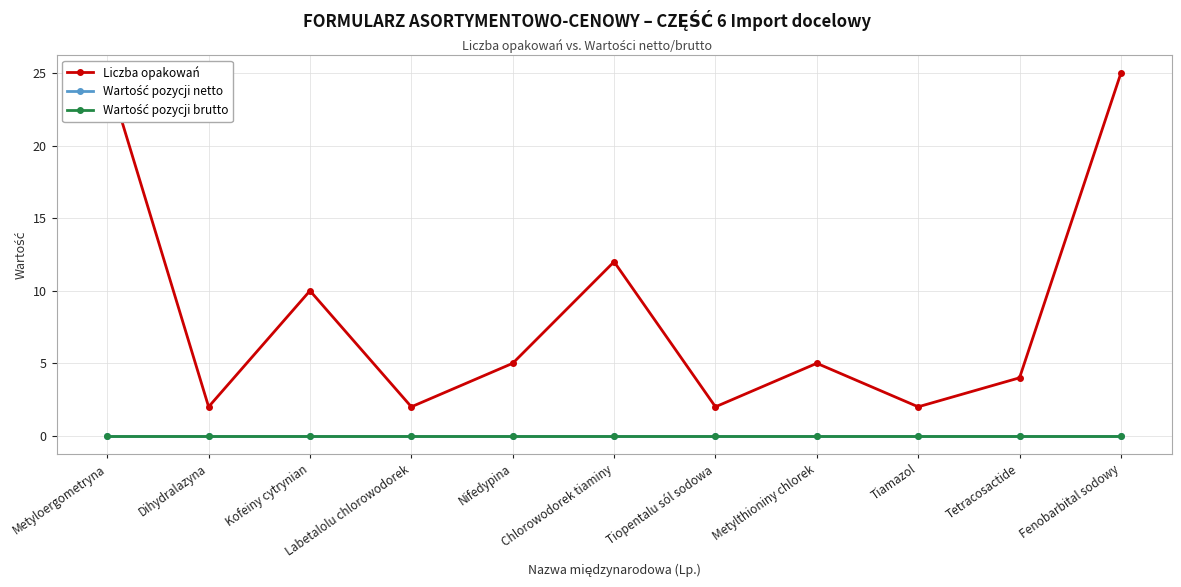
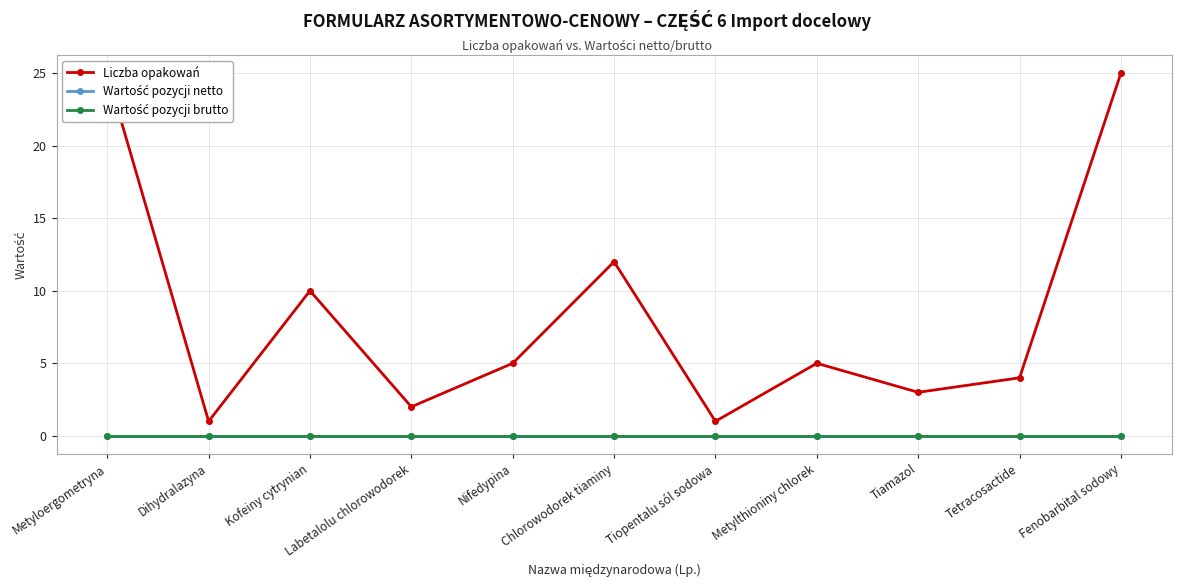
  {
    "Liczba opakowań": {
-     "Dihydralazyna": 2,
+     "Dihydralazyna": 1,
      "Kofeiny cytrynian": 10,
      "Labetalolu chlorowodorek": 2,
      "Nifedypina": 5,
      "Chlorowodorek tiaminy": 12,
-     "Tiopentalu sól sodowa": 2,
+     "Tiopentalu sól sodowa": 1,
      "Metylthioniny chlorek": 5,
-     "Tiamazol": 2,
+     "Tiamazol": 3,
      "Tetracosactide": 4,
      "Fenobarbital sodowy": 25
    },
    "Wartość pozycji brutto": {
      "Metyloergometryna": 0,
      "Dihydralazyna": 0,
      "Kofeiny cytrynian": 0,
      "Labetalolu chlorowodorek": 0,
      "Nifedypina": 0,
      "Chlorowodorek tiaminy": 0,
      "Tiopentalu sól sodowa": 0,
      "Metylthioniny chlorek": 0,
      "Tiamazol": 0,
      "Tetracosactide": 0,
      "Fenobarbital sodowy": 0
    }
  }
